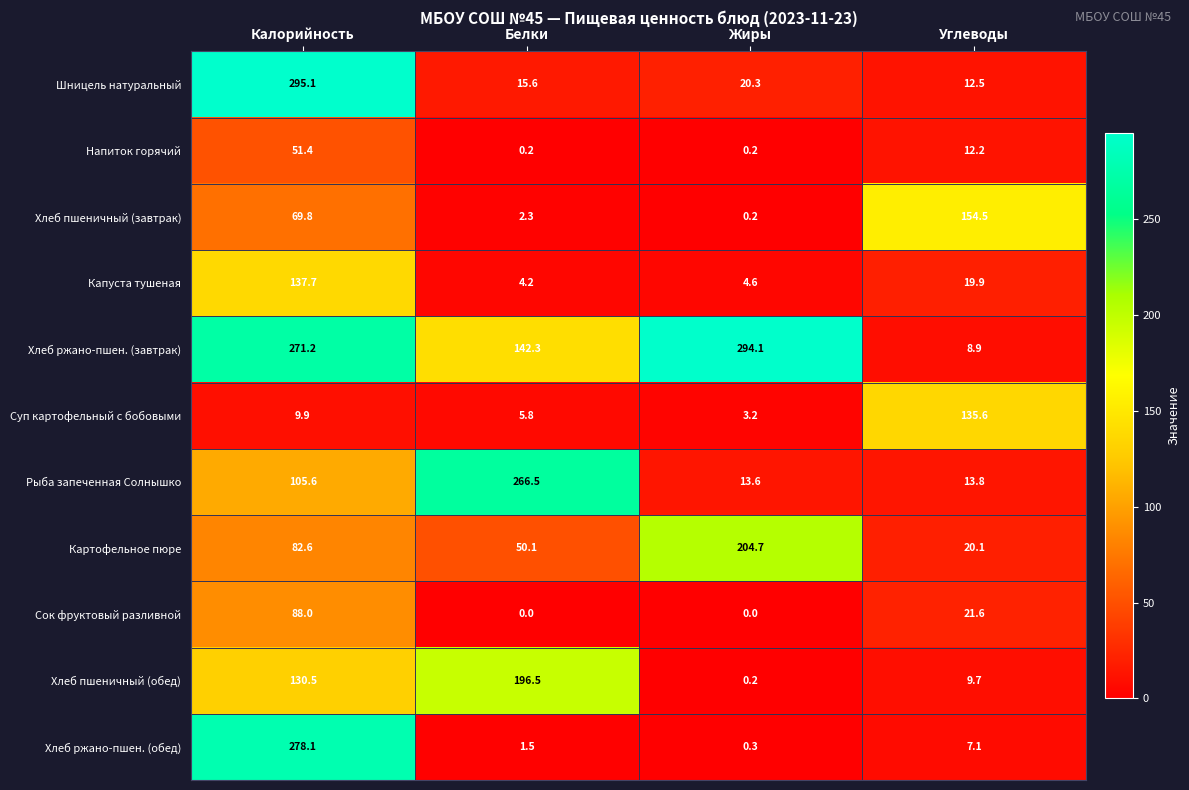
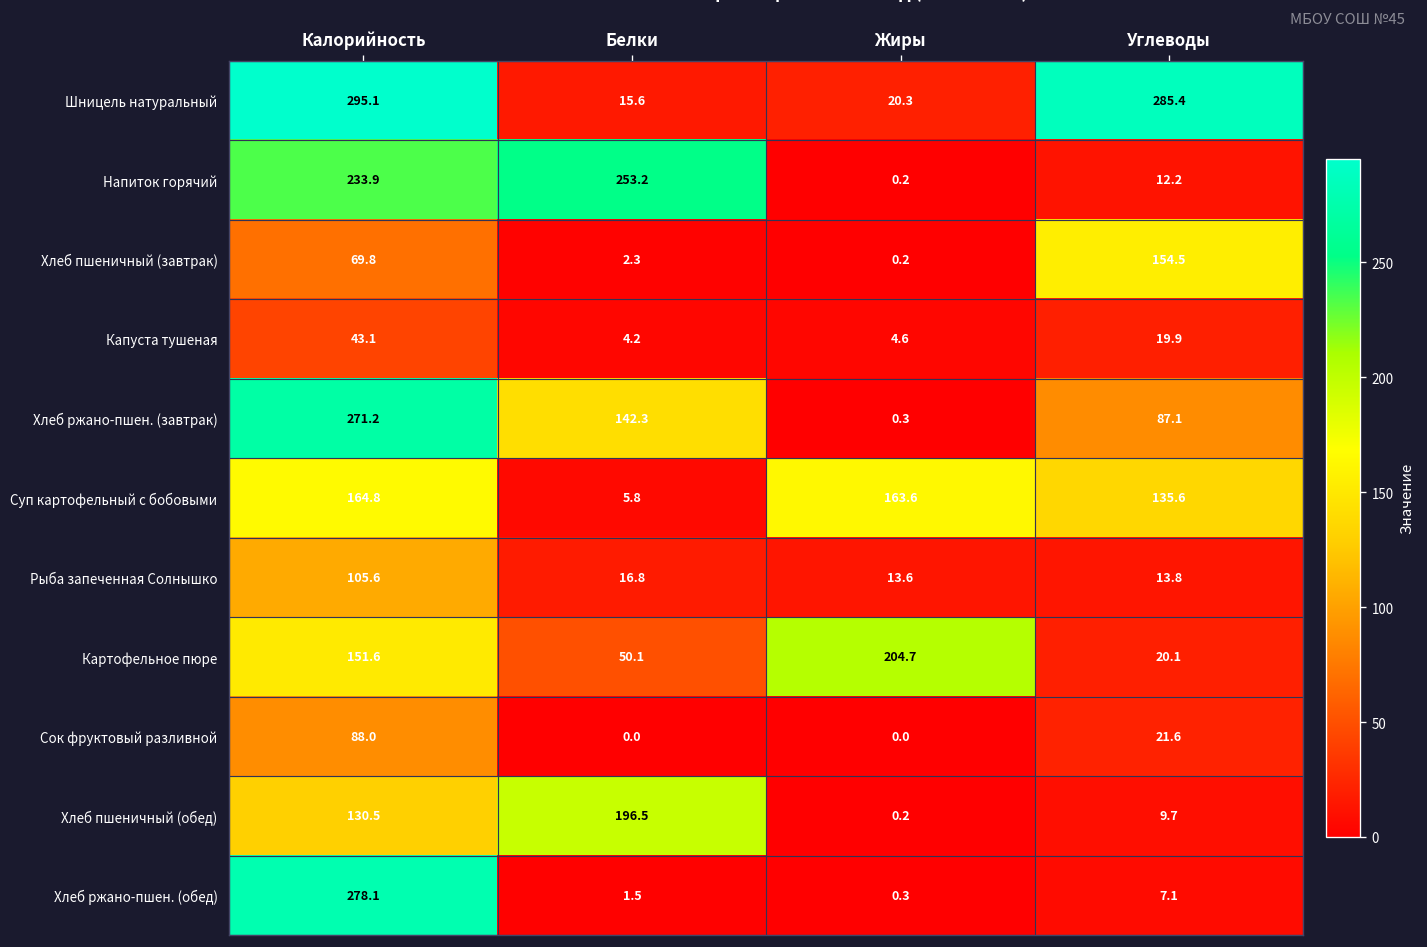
  {
    "Шницель натуральный": {
      "Калорийность": 295.1,
      "Белки": 15.6,
      "Жиры": 20.3,
-     "Углеводы": 12.5
+     "Углеводы": 285.4
    },
    "Напиток горячий": {
-     "Калорийность": 51.4,
-     "Белки": 0.2,
+     "Калорийность": 233.9,
+     "Белки": 253.2,
      "Жиры": 0.2,
      "Углеводы": 12.2
    },
    "Хлеб пшеничный (завтрак)": {
      "Калорийность": 69.8,
      "Белки": 2.3,
      "Жиры": 0.2,
      "Углеводы": 154.5
    },
    "Капуста тушеная": {
-     "Калорийность": 137.7,
+     "Калорийность": 43.1,
      "Белки": 4.2,
      "Жиры": 4.6,
      "Углеводы": 19.9
    },
    "Хлеб ржано-пшен. (завтрак)": {
      "Калорийность": 271.2,
      "Белки": 142.3,
-     "Жиры": 294.1,
-     "Углеводы": 8.9
+     "Жиры": 0.3,
+     "Углеводы": 87.1
    },
    "Суп картофельный с бобовыми": {
-     "Калорийность": 9.9,
+     "Калорийность": 164.8,
      "Белки": 5.8,
-     "Жиры": 3.2,
+     "Жиры": 163.6,
      "Углеводы": 135.6
    },
    "Рыба запеченная Солнышко": {
      "Калорийность": 105.6,
-     "Белки": 266.5,
+     "Белки": 16.8,
      "Жиры": 13.6,
      "Углеводы": 13.8
    },
    "Картофельное пюре": {
-     "Калорийность": 82.6,
+     "Калорийность": 151.6,
      "Белки": 50.1,
      "Жиры": 204.7,
      "Углеводы": 20.1
    },
    "Сок фруктовый разливной": {
      "Калорийность": 88.0,
      "Белки": 0.0,
      "Жиры": 0.0,
      "Углеводы": 21.6
    },
    "Хлеб пшеничный (обед)": {
      "Калорийность": 130.5,
      "Белки": 196.5,
      "Жиры": 0.2,
      "Углеводы": 9.7
    },
    "Хлеб ржано-пшен. (обед)": {
      "Калорийность": 278.1,
      "Белки": 1.5,
      "Жиры": 0.3,
      "Углеводы": 7.1
    }
  }
